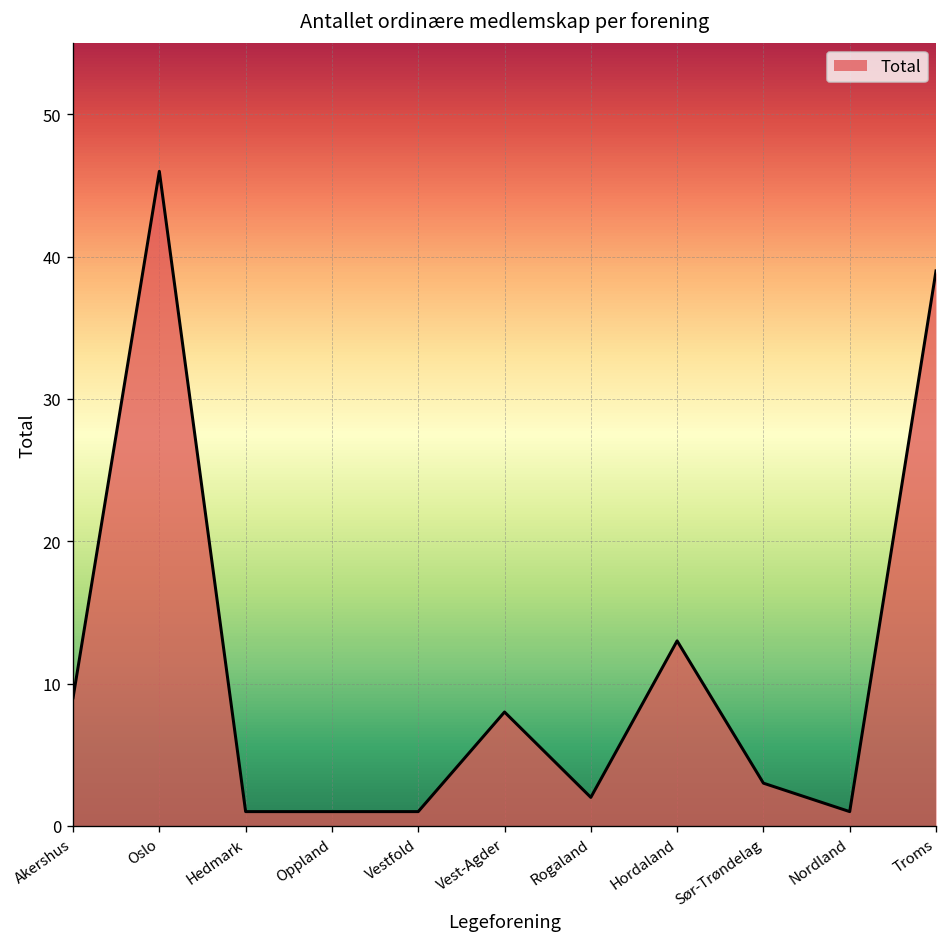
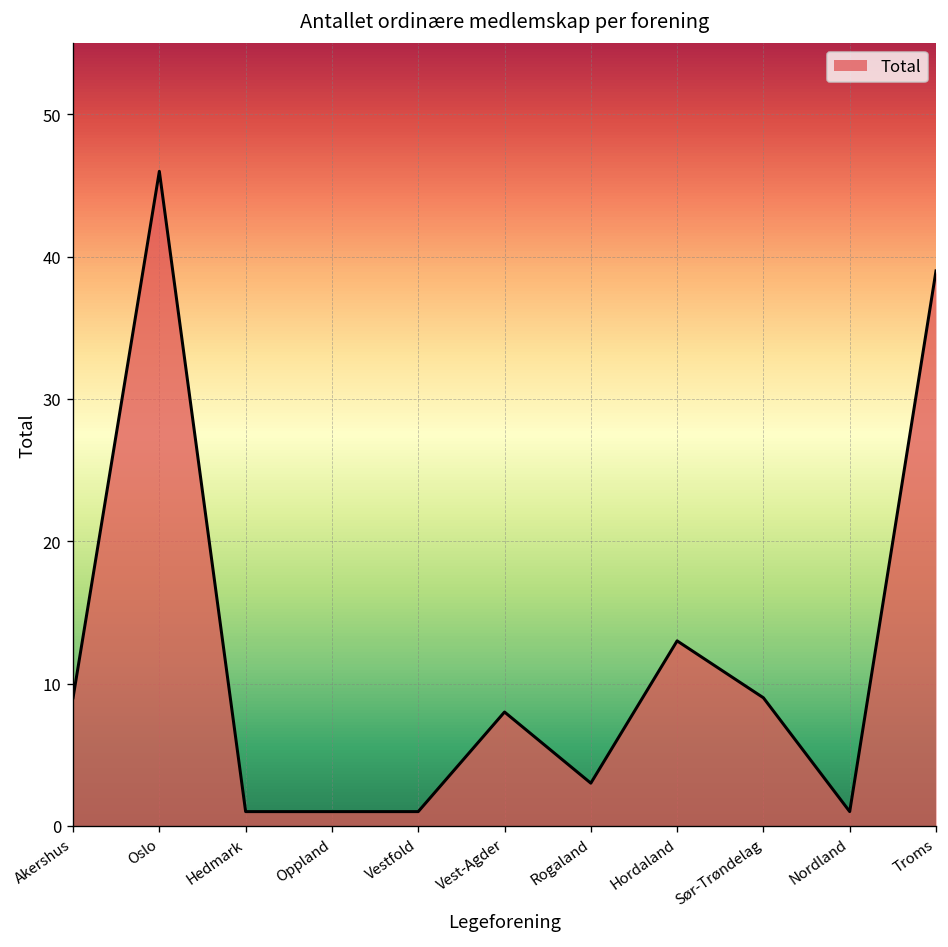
  {
    "Akershus": 9,
    "Oslo": 46,
    "Hedmark": 1,
    "Oppland": 1,
    "Vestfold": 1,
    "Vest-Agder": 8,
-   "Rogaland": 2,
+   "Rogaland": 3,
    "Hordaland": 13,
-   "Sør-Trøndelag": 3,
+   "Sør-Trøndelag": 9,
    "Nordland": 1,
    "Troms": 39
  }
